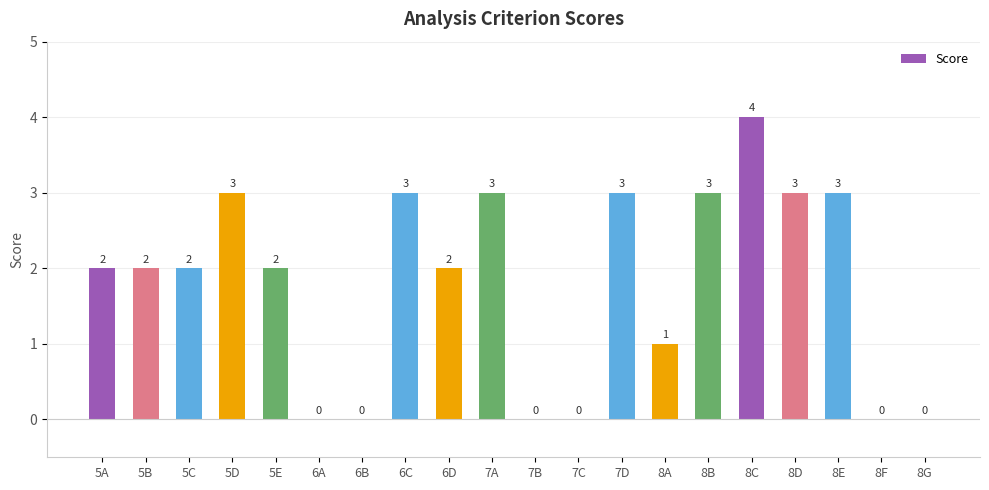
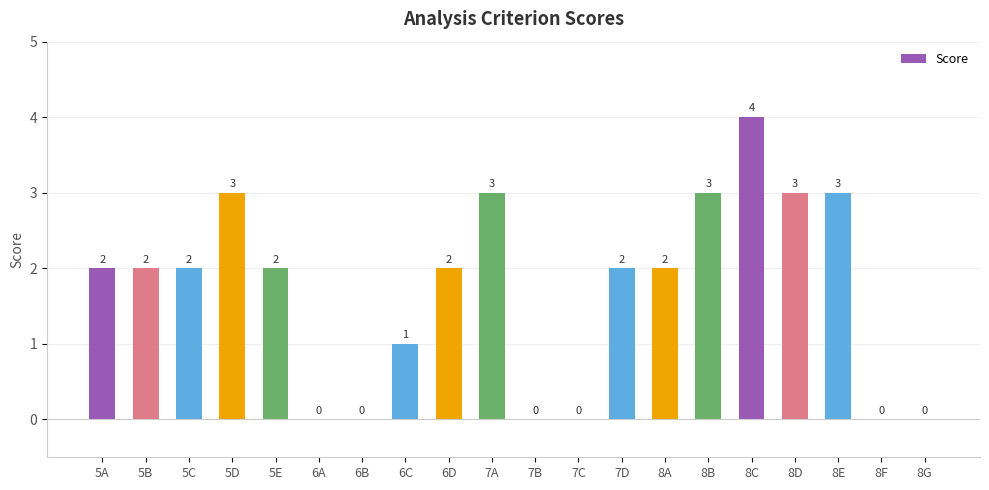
  {
    "5A": 2,
    "5B": 2,
    "5C": 2,
    "5D": 3,
    "5E": 2,
    "6A": 0,
    "6B": 0,
-   "6C": 3,
+   "6C": 1,
    "6D": 2,
    "7A": 3,
    "7B": 0,
    "7C": 0,
-   "7D": 3,
-   "8A": 1,
+   "7D": 2,
+   "8A": 2,
    "8B": 3,
    "8C": 4,
    "8D": 3,
    "8E": 3,
    "8F": 0,
    "8G": 0
  }
